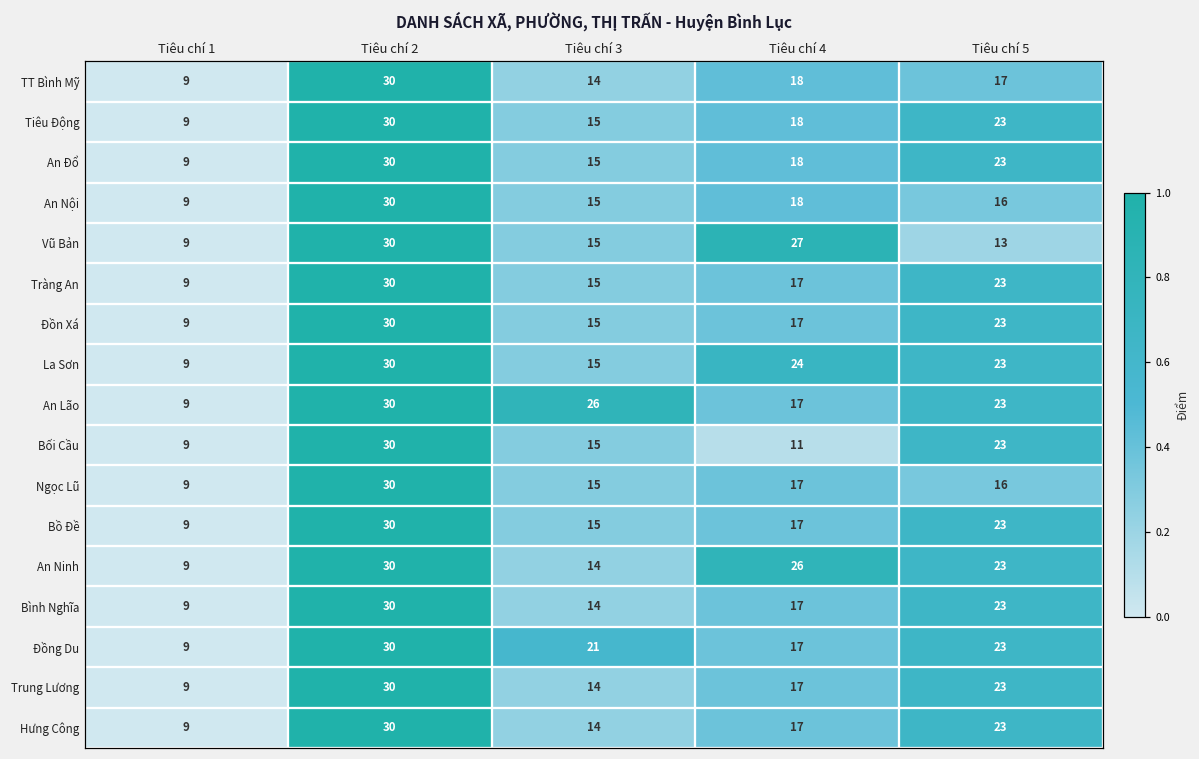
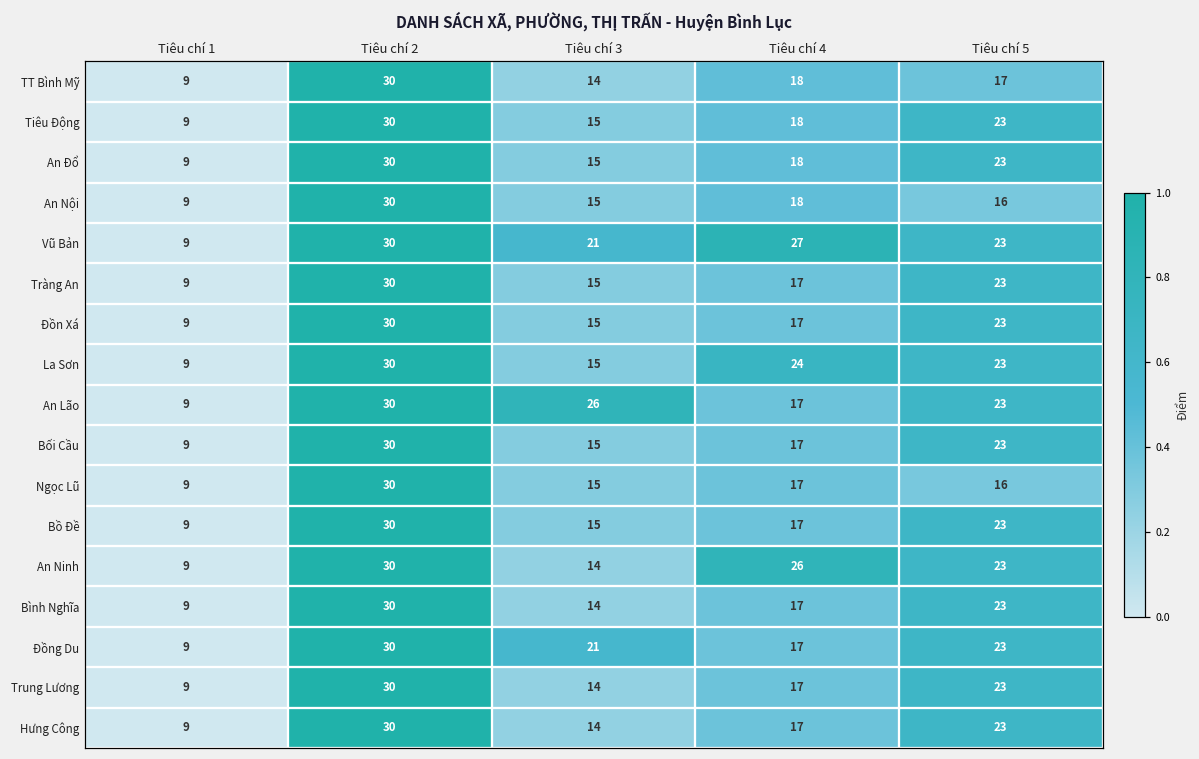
  {
    "TT Bình Mỹ": {
      "Tiêu chí 1": 9,
      "Tiêu chí 2": 30,
      "Tiêu chí 3": 14,
      "Tiêu chí 4": 18,
      "Tiêu chí 5": 17
    },
    "Tiêu Động": {
      "Tiêu chí 1": 9,
      "Tiêu chí 2": 30,
      "Tiêu chí 3": 15,
      "Tiêu chí 4": 18,
      "Tiêu chí 5": 23
    },
    "An Đổ": {
      "Tiêu chí 1": 9,
      "Tiêu chí 2": 30,
      "Tiêu chí 3": 15,
      "Tiêu chí 4": 18,
      "Tiêu chí 5": 23
    },
    "An Nội": {
      "Tiêu chí 1": 9,
      "Tiêu chí 2": 30,
      "Tiêu chí 3": 15,
      "Tiêu chí 4": 18,
      "Tiêu chí 5": 16
    },
    "Vũ Bản": {
      "Tiêu chí 1": 9,
      "Tiêu chí 2": 30,
-     "Tiêu chí 3": 15,
+     "Tiêu chí 3": 21,
      "Tiêu chí 4": 27,
-     "Tiêu chí 5": 13
+     "Tiêu chí 5": 23
    },
    "Tràng An": {
      "Tiêu chí 1": 9,
      "Tiêu chí 2": 30,
      "Tiêu chí 3": 15,
      "Tiêu chí 4": 17,
      "Tiêu chí 5": 23
    },
    "Đồn Xá": {
      "Tiêu chí 1": 9,
      "Tiêu chí 2": 30,
      "Tiêu chí 3": 15,
      "Tiêu chí 4": 17,
      "Tiêu chí 5": 23
    },
    "La Sơn": {
      "Tiêu chí 1": 9,
      "Tiêu chí 2": 30,
      "Tiêu chí 3": 15,
      "Tiêu chí 4": 24,
      "Tiêu chí 5": 23
    },
    "An Lão": {
      "Tiêu chí 1": 9,
      "Tiêu chí 2": 30,
      "Tiêu chí 3": 26,
      "Tiêu chí 4": 17,
      "Tiêu chí 5": 23
    },
    "Bối Cầu": {
      "Tiêu chí 1": 9,
      "Tiêu chí 2": 30,
      "Tiêu chí 3": 15,
-     "Tiêu chí 4": 11,
+     "Tiêu chí 4": 17,
      "Tiêu chí 5": 23
    },
    "Ngọc Lũ": {
      "Tiêu chí 1": 9,
      "Tiêu chí 2": 30,
      "Tiêu chí 3": 15,
      "Tiêu chí 4": 17,
      "Tiêu chí 5": 16
    },
    "Bồ Đề": {
      "Tiêu chí 1": 9,
      "Tiêu chí 2": 30,
      "Tiêu chí 3": 15,
      "Tiêu chí 4": 17,
      "Tiêu chí 5": 23
    },
    "An Ninh": {
      "Tiêu chí 1": 9,
      "Tiêu chí 2": 30,
      "Tiêu chí 3": 14,
      "Tiêu chí 4": 26,
      "Tiêu chí 5": 23
    },
    "Bình Nghĩa": {
      "Tiêu chí 1": 9,
      "Tiêu chí 2": 30,
      "Tiêu chí 3": 14,
      "Tiêu chí 4": 17,
      "Tiêu chí 5": 23
    },
    "Đồng Du": {
      "Tiêu chí 1": 9,
      "Tiêu chí 2": 30,
      "Tiêu chí 3": 21,
      "Tiêu chí 4": 17,
      "Tiêu chí 5": 23
    },
    "Trung Lương": {
      "Tiêu chí 1": 9,
      "Tiêu chí 2": 30,
      "Tiêu chí 3": 14,
      "Tiêu chí 4": 17,
      "Tiêu chí 5": 23
    },
    "Hưng Công": {
      "Tiêu chí 1": 9,
      "Tiêu chí 2": 30,
      "Tiêu chí 3": 14,
      "Tiêu chí 4": 17,
      "Tiêu chí 5": 23
    }
  }
